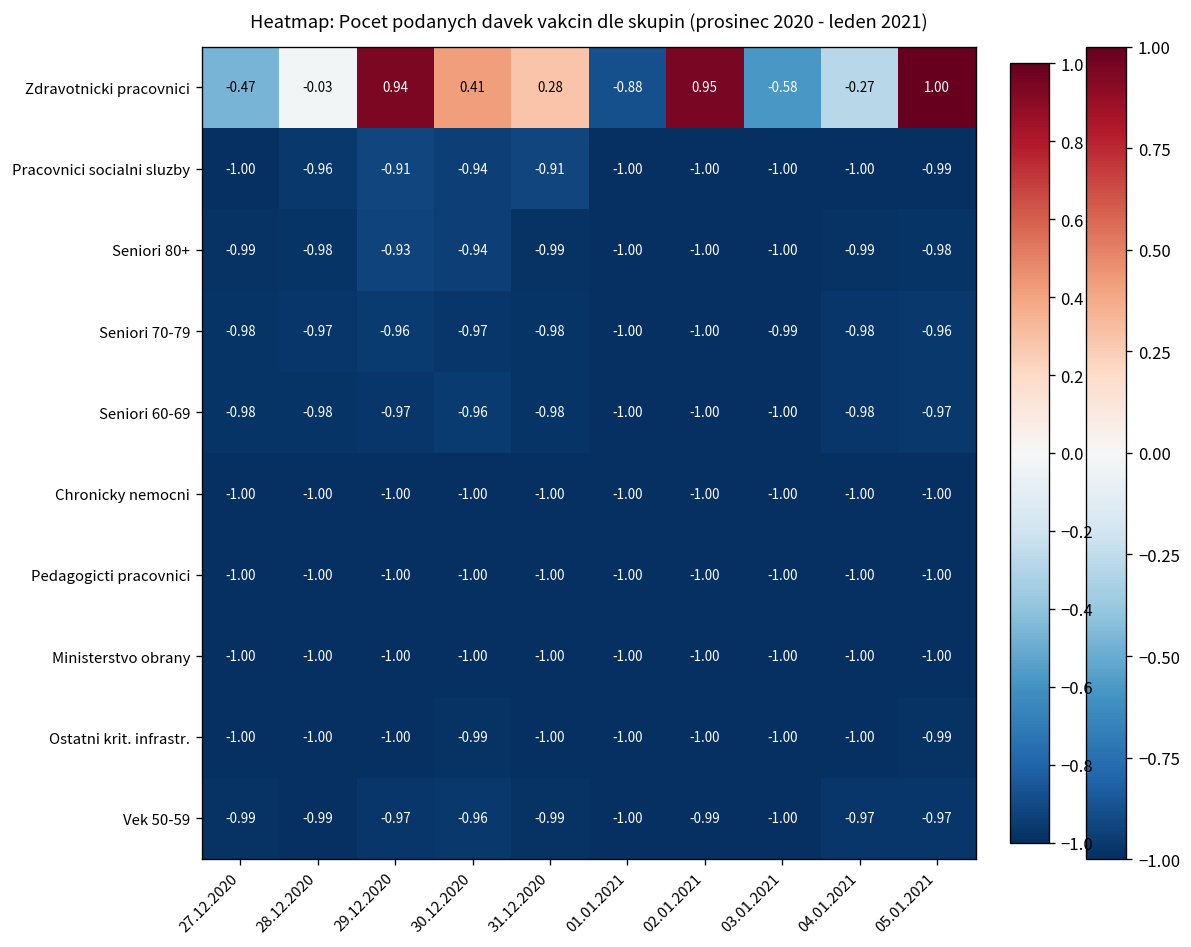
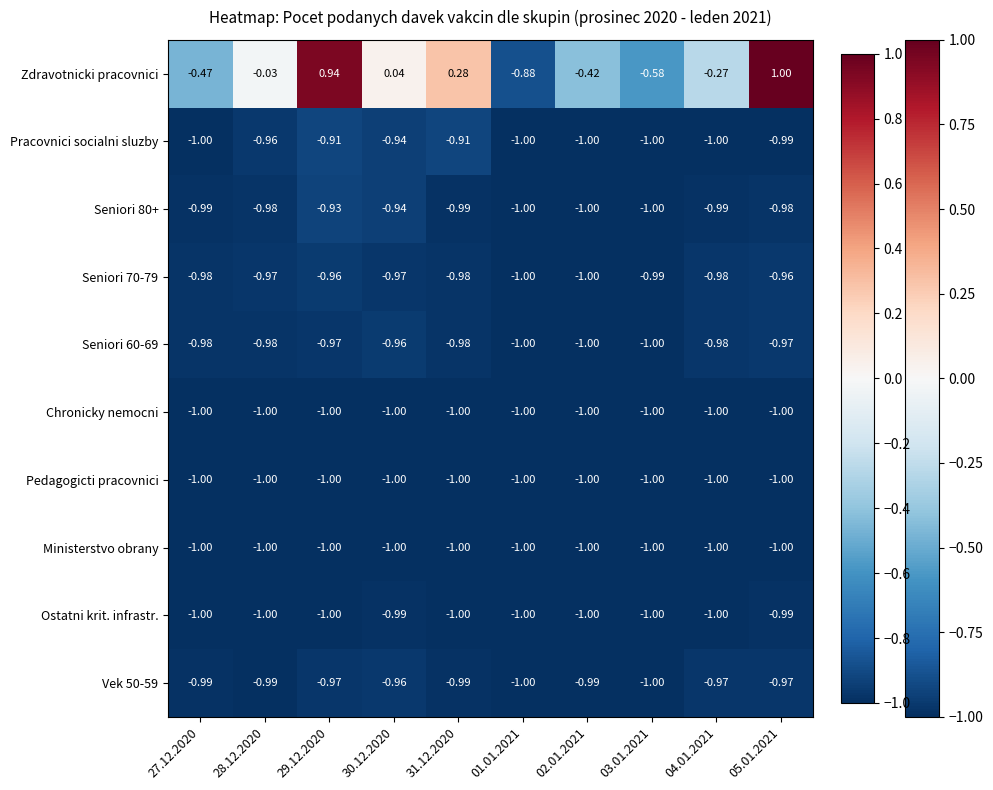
  {
    "Zdravotnicki pracovnici": {
      "27.12.2020": -0.47,
      "28.12.2020": -0.03,
      "29.12.2020": 0.94,
-     "30.12.2020": 0.41,
+     "30.12.2020": 0.04,
      "31.12.2020": 0.28,
      "01.01.2021": -0.88,
-     "02.01.2021": 0.95,
+     "02.01.2021": -0.42,
      "03.01.2021": -0.58,
      "04.01.2021": -0.27,
      "05.01.2021": 1.00
    },
    "Pracovnici socialni sluzby": {
      "27.12.2020": -1.00,
      "28.12.2020": -0.96,
      "29.12.2020": -0.91,
      "30.12.2020": -0.94,
      "31.12.2020": -0.91,
      "01.01.2021": -1.00,
      "02.01.2021": -1.00,
      "03.01.2021": -1.00,
      "04.01.2021": -1.00,
      "05.01.2021": -0.99
    },
    "Seniori 80+": {
      "27.12.2020": -0.99,
      "28.12.2020": -0.98,
      "29.12.2020": -0.93,
      "30.12.2020": -0.94,
      "31.12.2020": -0.99,
      "01.01.2021": -1.00,
      "02.01.2021": -1.00,
      "03.01.2021": -1.00,
      "04.01.2021": -0.99,
      "05.01.2021": -0.98
    },
    "Seniori 70-79": {
      "27.12.2020": -0.98,
      "28.12.2020": -0.97,
      "29.12.2020": -0.96,
      "30.12.2020": -0.97,
      "31.12.2020": -0.98,
      "01.01.2021": -1.00,
      "02.01.2021": -1.00,
      "03.01.2021": -0.99,
      "04.01.2021": -0.98,
      "05.01.2021": -0.96
    },
    "Seniori 60-69": {
      "27.12.2020": -0.98,
      "28.12.2020": -0.98,
      "29.12.2020": -0.97,
      "30.12.2020": -0.96,
      "31.12.2020": -0.98,
      "01.01.2021": -1.00,
      "02.01.2021": -1.00,
      "03.01.2021": -1.00,
      "04.01.2021": -0.98,
      "05.01.2021": -0.97
    },
    "Chronicky nemocni": {
      "27.12.2020": -1.00,
      "28.12.2020": -1.00,
      "29.12.2020": -1.00,
      "30.12.2020": -1.00,
      "31.12.2020": -1.00,
      "01.01.2021": -1.00,
      "02.01.2021": -1.00,
      "03.01.2021": -1.00,
      "04.01.2021": -1.00,
      "05.01.2021": -1.00
    },
    "Pedagogicti pracovnici": {
      "27.12.2020": -1.00,
      "28.12.2020": -1.00,
      "29.12.2020": -1.00,
      "30.12.2020": -1.00,
      "31.12.2020": -1.00,
      "01.01.2021": -1.00,
      "02.01.2021": -1.00,
      "03.01.2021": -1.00,
      "04.01.2021": -1.00,
      "05.01.2021": -1.00
    },
    "Ministerstvo obrany": {
      "27.12.2020": -1.00,
      "28.12.2020": -1.00,
      "29.12.2020": -1.00,
      "30.12.2020": -1.00,
      "31.12.2020": -1.00,
      "01.01.2021": -1.00,
      "02.01.2021": -1.00,
      "03.01.2021": -1.00,
      "04.01.2021": -1.00,
      "05.01.2021": -1.00
    },
    "Ostatni krit. infrastr.": {
      "27.12.2020": -1.00,
      "28.12.2020": -1.00,
      "29.12.2020": -1.00,
      "30.12.2020": -0.99,
      "31.12.2020": -1.00,
      "01.01.2021": -1.00,
      "02.01.2021": -1.00,
      "03.01.2021": -1.00,
      "04.01.2021": -1.00,
      "05.01.2021": -0.99
    },
    "Vek 50-59": {
      "27.12.2020": -0.99,
      "28.12.2020": -0.99,
      "29.12.2020": -0.97,
      "30.12.2020": -0.96,
      "31.12.2020": -0.99,
      "01.01.2021": -1.00,
      "02.01.2021": -0.99,
      "03.01.2021": -1.00,
      "04.01.2021": -0.97,
      "05.01.2021": -0.97
    }
  }
